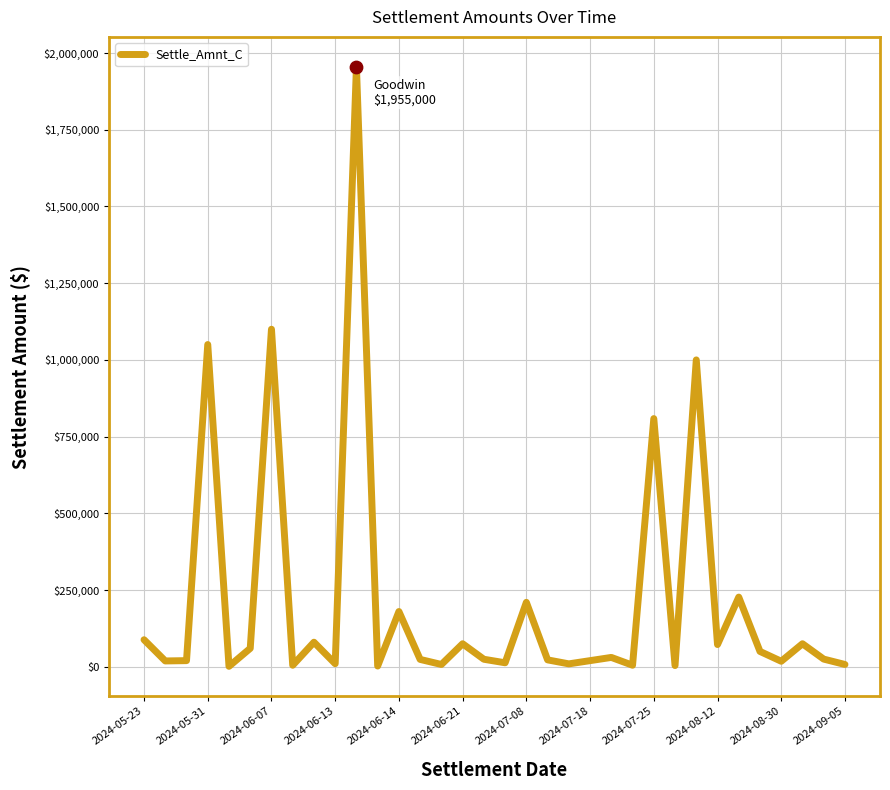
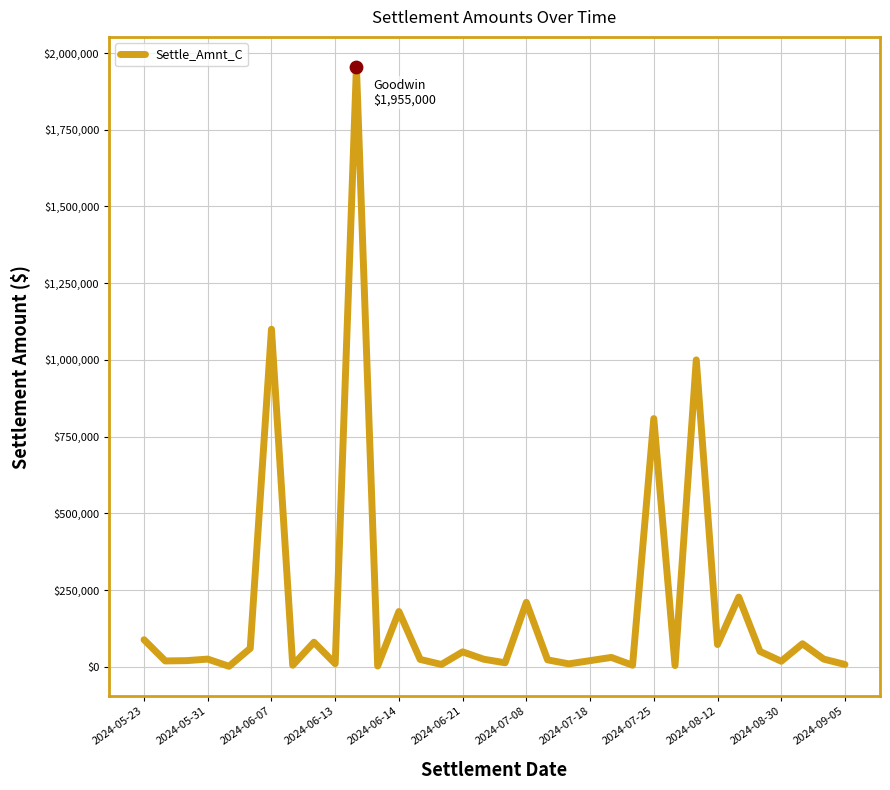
  {
    "Settle_Amnt_C": {
      "2024-05-23": "$90,000",
-     "2024-05-31": "$1,050,000",
-     "2024-06-21": "$80,000",
+     "2024-05-31": "$30,000",
+     "2024-06-21": "$50,000",
      "2024-07-08": "$210,000",
      "2024-07-25": "$810,000",
      "2024-08-12": "$70,000",
      "2024-08-30": "$20,000"
    }
  }
